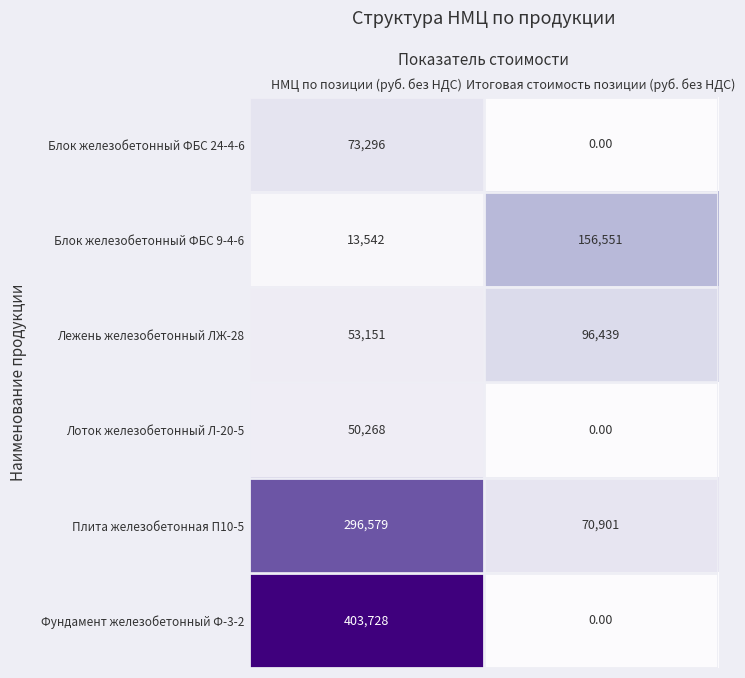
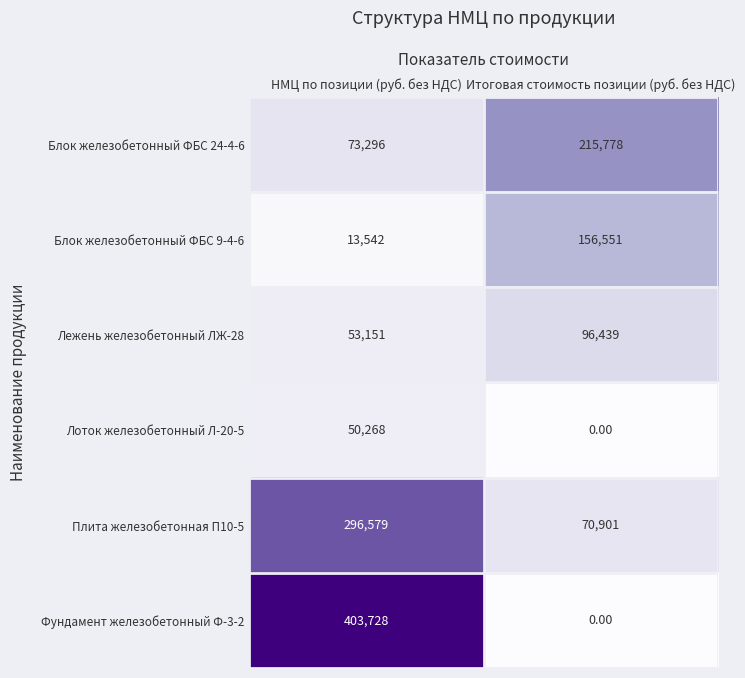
  {
    "Блок железобетонный ФБС 24-4-6": {
      "НМЦ по позиции (руб. без НДС)": "73,296",
-     "Итоговая стоимость позиции (руб. без НДС)": "0.00"
+     "Итоговая стоимость позиции (руб. без НДС)": "215,778"
    },
    "Блок железобетонный ФБС 9-4-6": {
      "НМЦ по позиции (руб. без НДС)": "13,542",
      "Итоговая стоимость позиции (руб. без НДС)": "156,551"
    },
    "Лежень железобетонный ЛЖ-28": {
      "НМЦ по позиции (руб. без НДС)": "53,151",
      "Итоговая стоимость позиции (руб. без НДС)": "96,439"
    },
    "Лоток железобетонный Л-20-5": {
      "НМЦ по позиции (руб. без НДС)": "50,268",
      "Итоговая стоимость позиции (руб. без НДС)": "0.00"
    },
    "Плита железобетонная П10-5": {
      "НМЦ по позиции (руб. без НДС)": "296,579",
      "Итоговая стоимость позиции (руб. без НДС)": "70,901"
    },
    "Фундамент железобетонный Ф-3-2": {
      "НМЦ по позиции (руб. без НДС)": "403,728",
      "Итоговая стоимость позиции (руб. без НДС)": "0.00"
    }
  }
